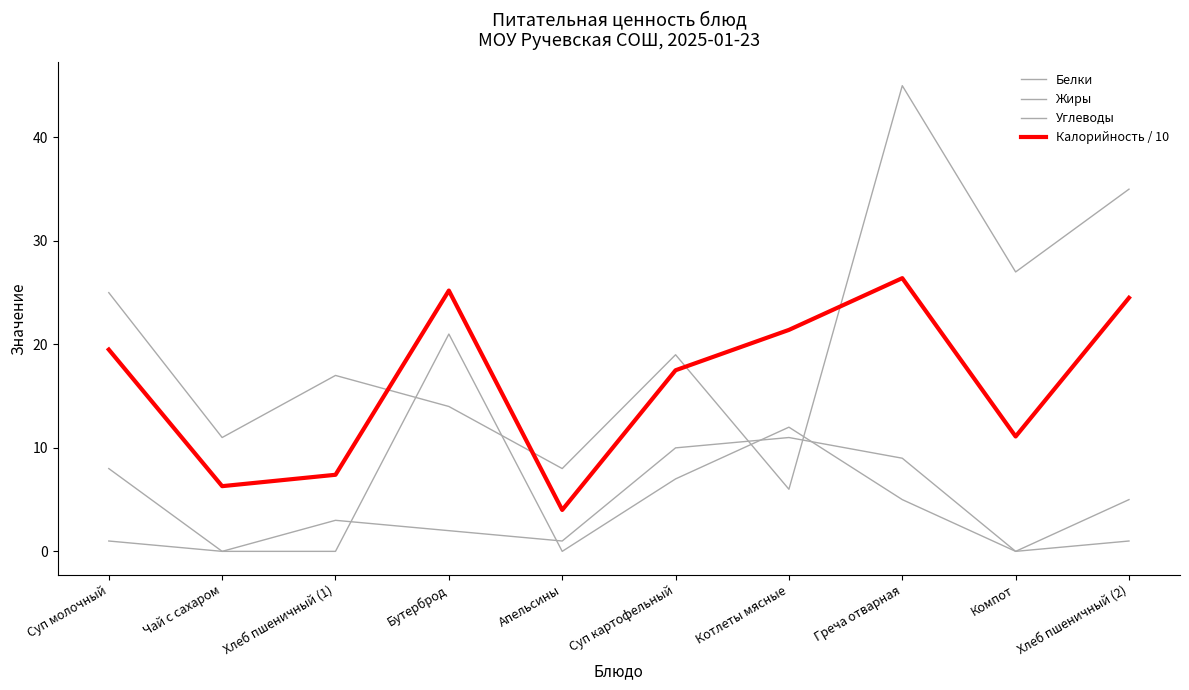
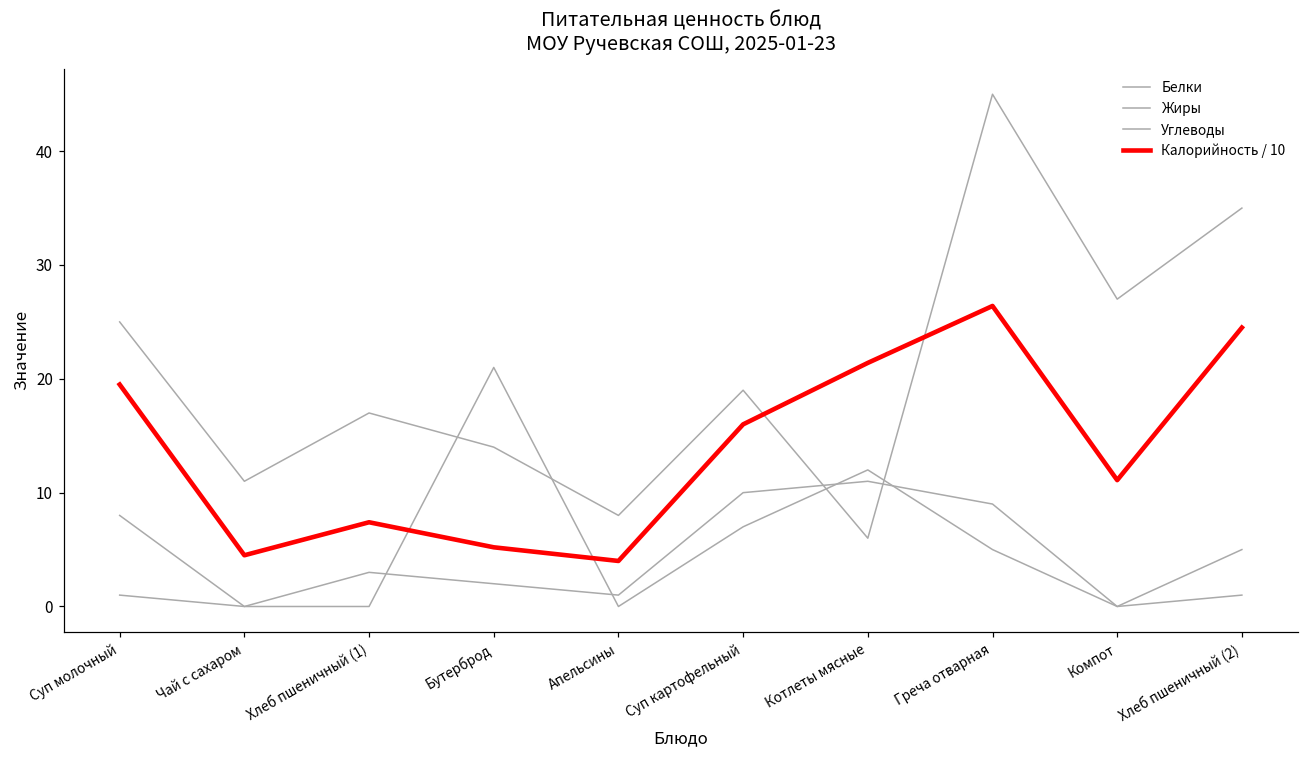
  {
    "Калорийность / 10": {
      "Суп молочный": 19.5,
-     "Чай с сахаром": 6.3,
+     "Чай с сахаром": 4.5,
      "Хлеб пшеничный (1)": 7.4,
-     "Бутерброд": 25.2,
+     "Бутерброд": 5.2,
      "Апельсины": 4.0,
-     "Суп картофельный": 17.5,
+     "Суп картофельный": 16.0,
      "Котлеты мясные": 21.4,
      "Греча отварная": 26.4,
      "Компот": 11.1,
      "Хлеб пшеничный (2)": 24.5
    }
  }
